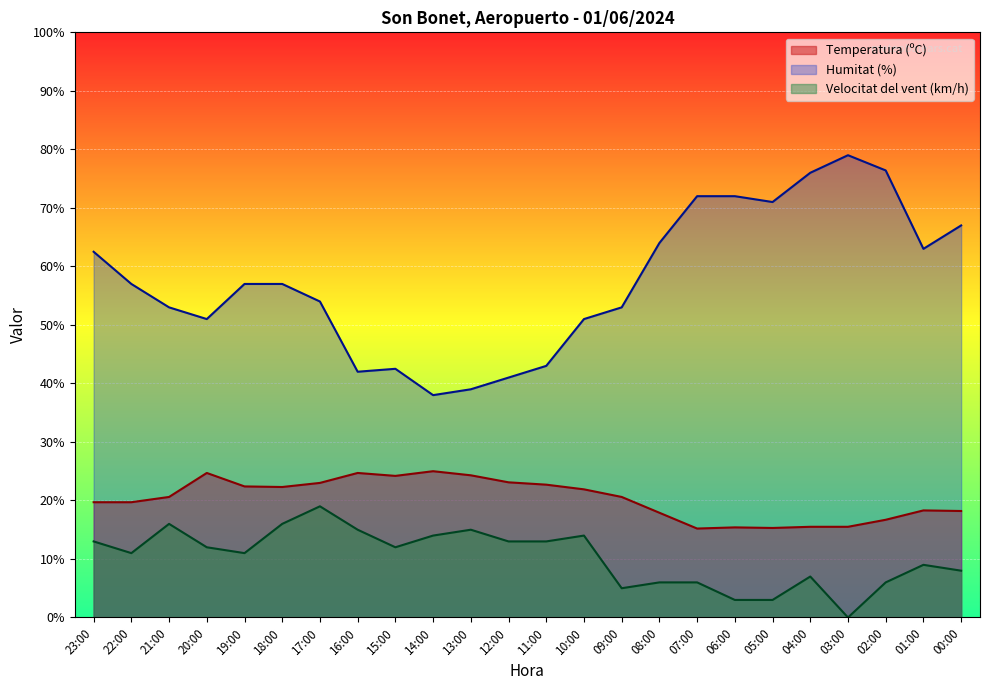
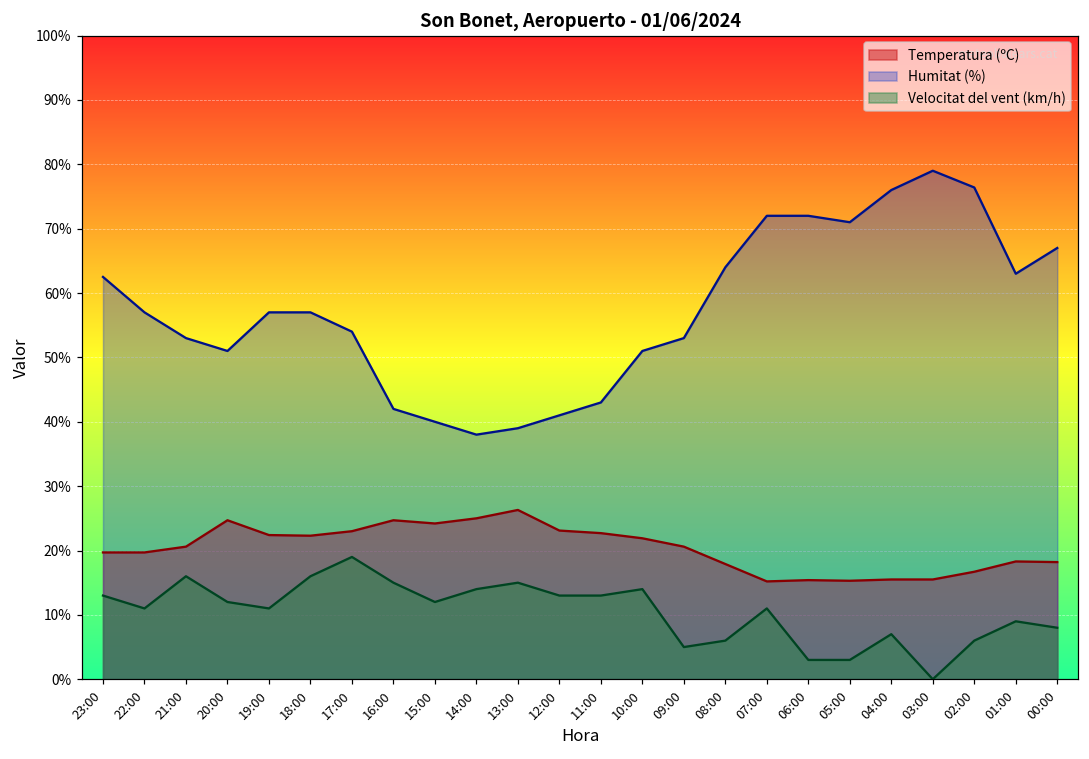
  {
    "Temperatura (ºC)": {
      "23:00": "20%",
      "22:00": "20%",
      "21:00": "21%",
      "20:00": "25%",
      "19:00": "22%",
      "18:00": "22%",
      "17:00": "23%",
      "16:00": "25%",
      "15:00": "24%",
      "14:00": "25%",
-     "13:00": "24%",
+     "13:00": "26%",
      "12:00": "23%",
      "11:00": "23%",
      "10:00": "22%",
      "09:00": "21%",
      "08:00": "18%",
      "07:00": "15%",
      "06:00": "15%",
      "05:00": "15%",
      "04:00": "16%",
      "03:00": "16%",
      "02:00": "17%",
      "01:00": "18%",
      "00:00": "18%"
    },
    "Humitat (%)": {
      "23:00": "63%",
      "22:00": "57%",
      "21:00": "53%",
      "20:00": "51%",
      "19:00": "57%",
      "18:00": "57%",
      "17:00": "54%",
      "16:00": "42%",
-     "15:00": "43%",
+     "15:00": "40%",
      "14:00": "38%",
      "13:00": "39%",
      "12:00": "41%",
      "11:00": "43%",
      "10:00": "51%",
      "09:00": "53%",
      "08:00": "64%",
      "07:00": "72%",
      "06:00": "72%",
      "05:00": "71%",
      "04:00": "76%",
      "03:00": "79%",
      "02:00": "76%",
      "01:00": "63%",
      "00:00": "67%"
    },
    "Velocitat del vent (km/h)": {
      "23:00": "13%",
      "22:00": "11%",
      "21:00": "16%",
      "20:00": "12%",
      "19:00": "11%",
      "18:00": "16%",
      "17:00": "19%",
      "16:00": "15%",
      "15:00": "12%",
      "14:00": "14%",
      "13:00": "15%",
      "12:00": "13%",
      "11:00": "13%",
      "10:00": "14%",
      "09:00": "5%",
      "08:00": "6%",
-     "07:00": "6%",
+     "07:00": "11%",
      "06:00": "3%",
      "05:00": "3%",
      "04:00": "7%",
      "03:00": "0%",
      "02:00": "6%",
      "01:00": "9%",
      "00:00": "8%"
    }
  }
